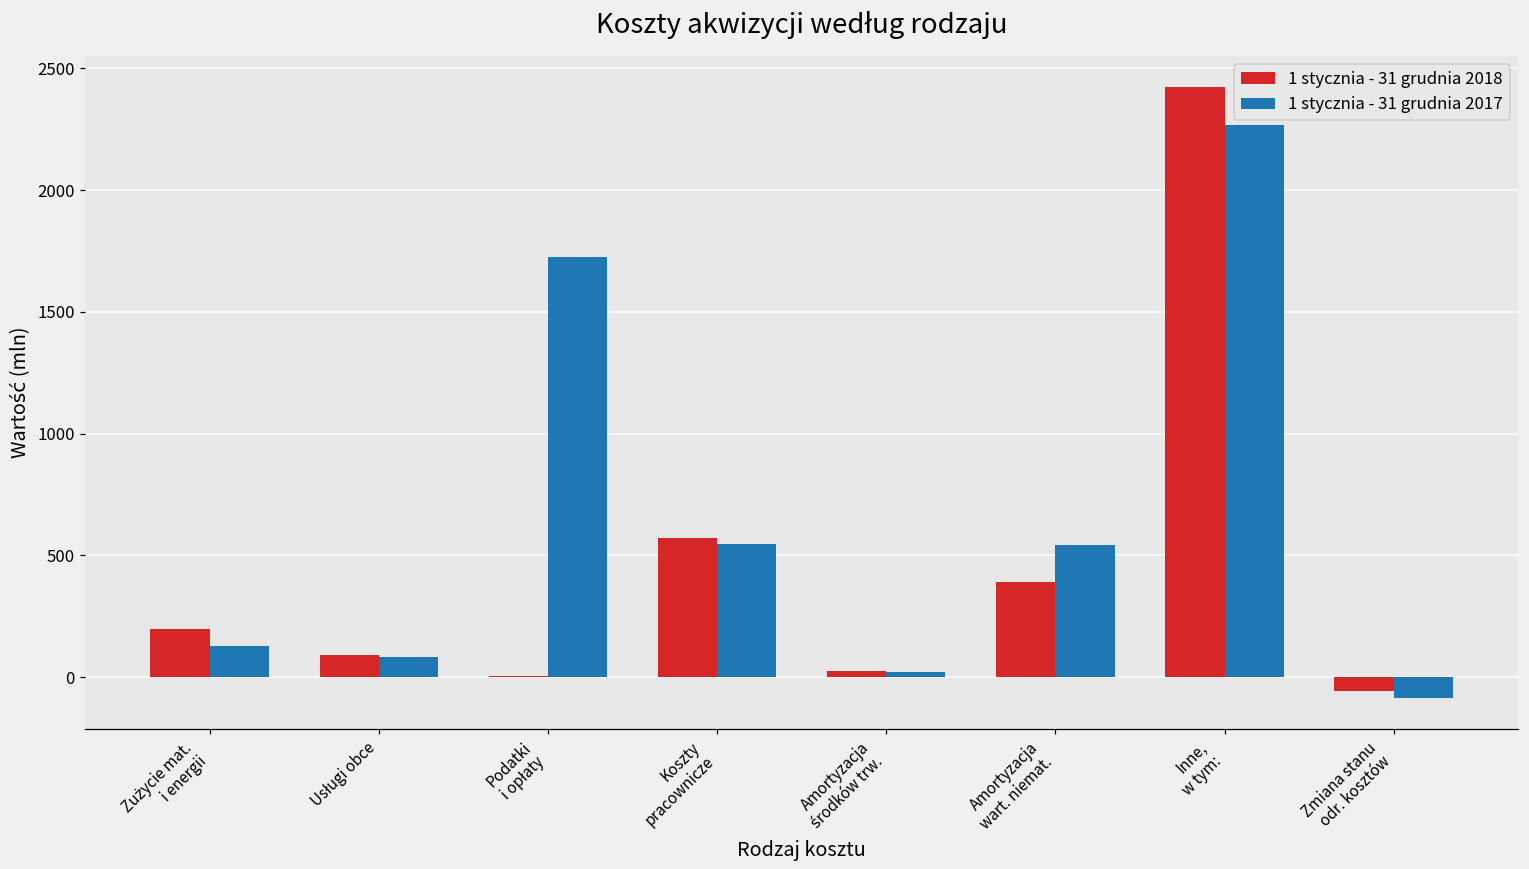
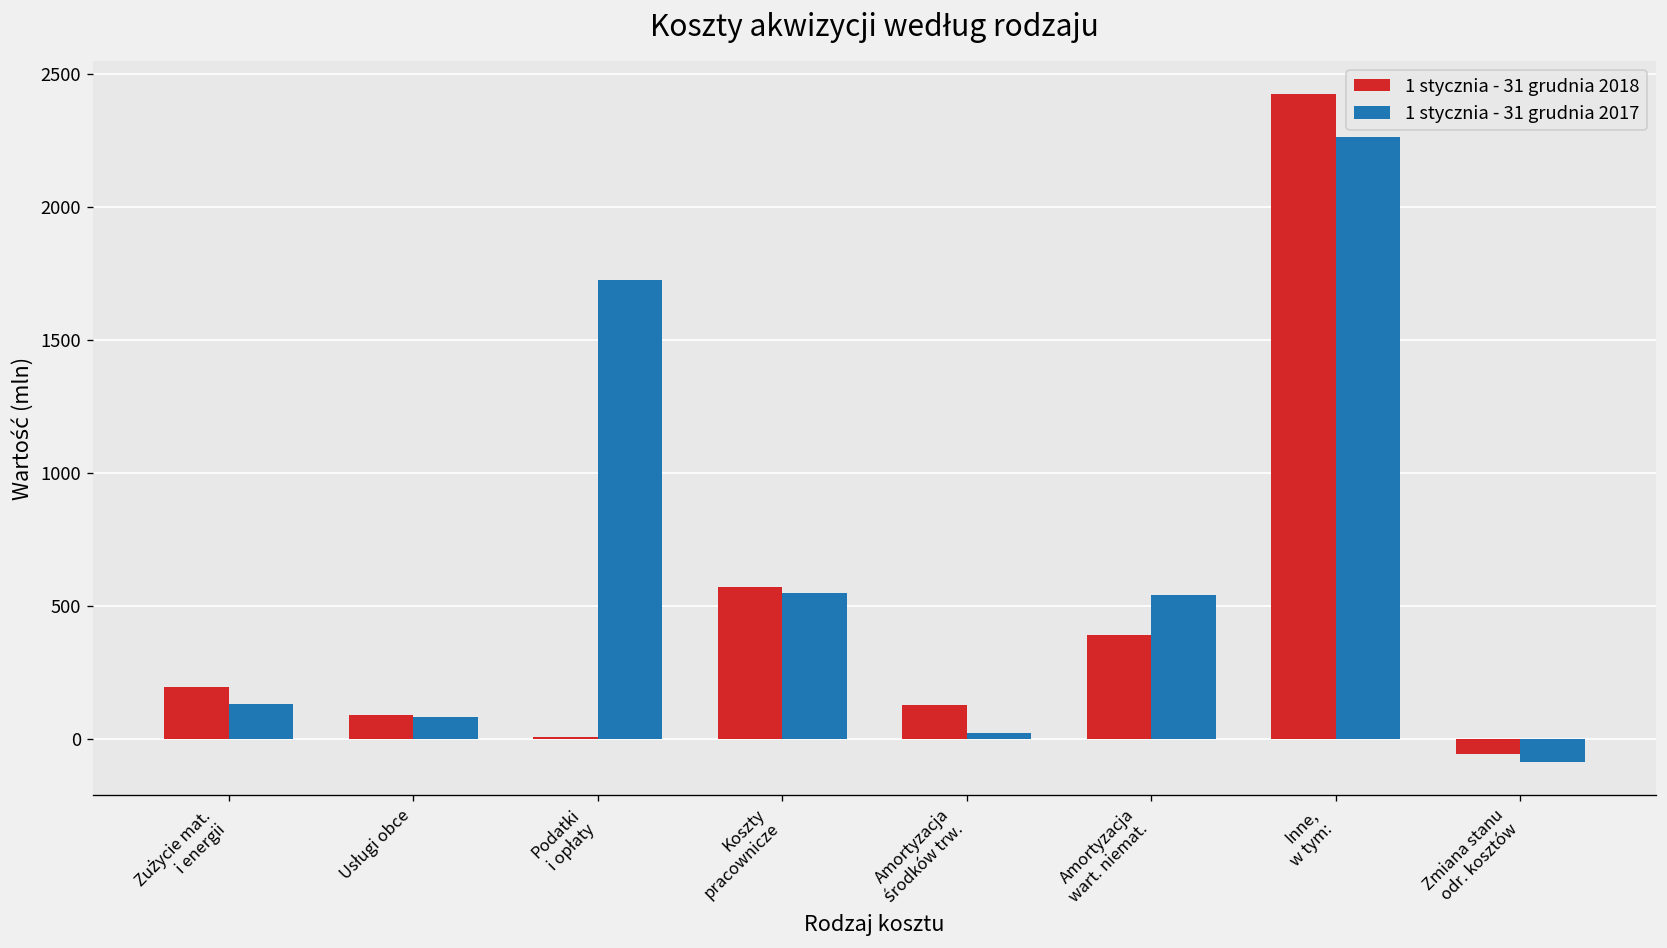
  {
    "1 stycznia - 31 grudnia 2018": {
      "Zużycie mat. i energii": 200,
      "Usługi obce": 90,
      "Koszty pracownicze": 570,
-     "Amortyzacja środków trw.": 30,
+     "Amortyzacja środków trw.": 130,
      "Amortyzacja wart. niemat.": 390,
      "Inne, w tym:": 2430,
      "Zmiana stanu odr. kosztów": -60
    },
    "1 stycznia - 31 grudnia 2017": {
      "Zużycie mat. i energii": 130,
      "Usługi obce": 80,
      "Podatki i opłaty": 1730,
      "Koszty pracownicze": 550,
      "Amortyzacja środków trw.": 20,
      "Amortyzacja wart. niemat.": 540,
      "Inne, w tym:": 2270,
      "Zmiana stanu odr. kosztów": -90
    }
  }
